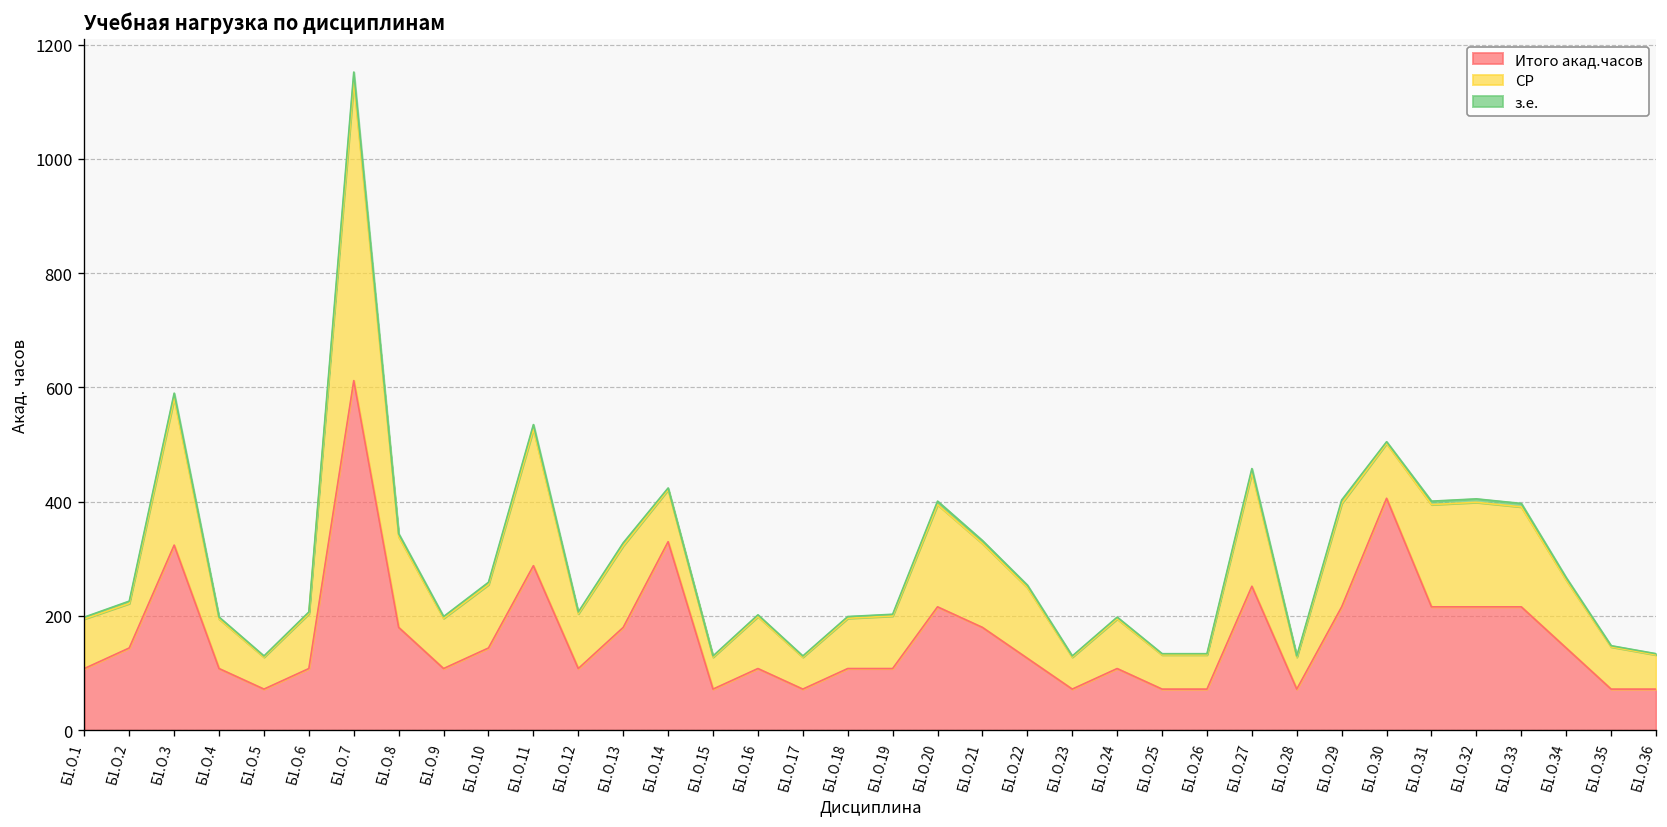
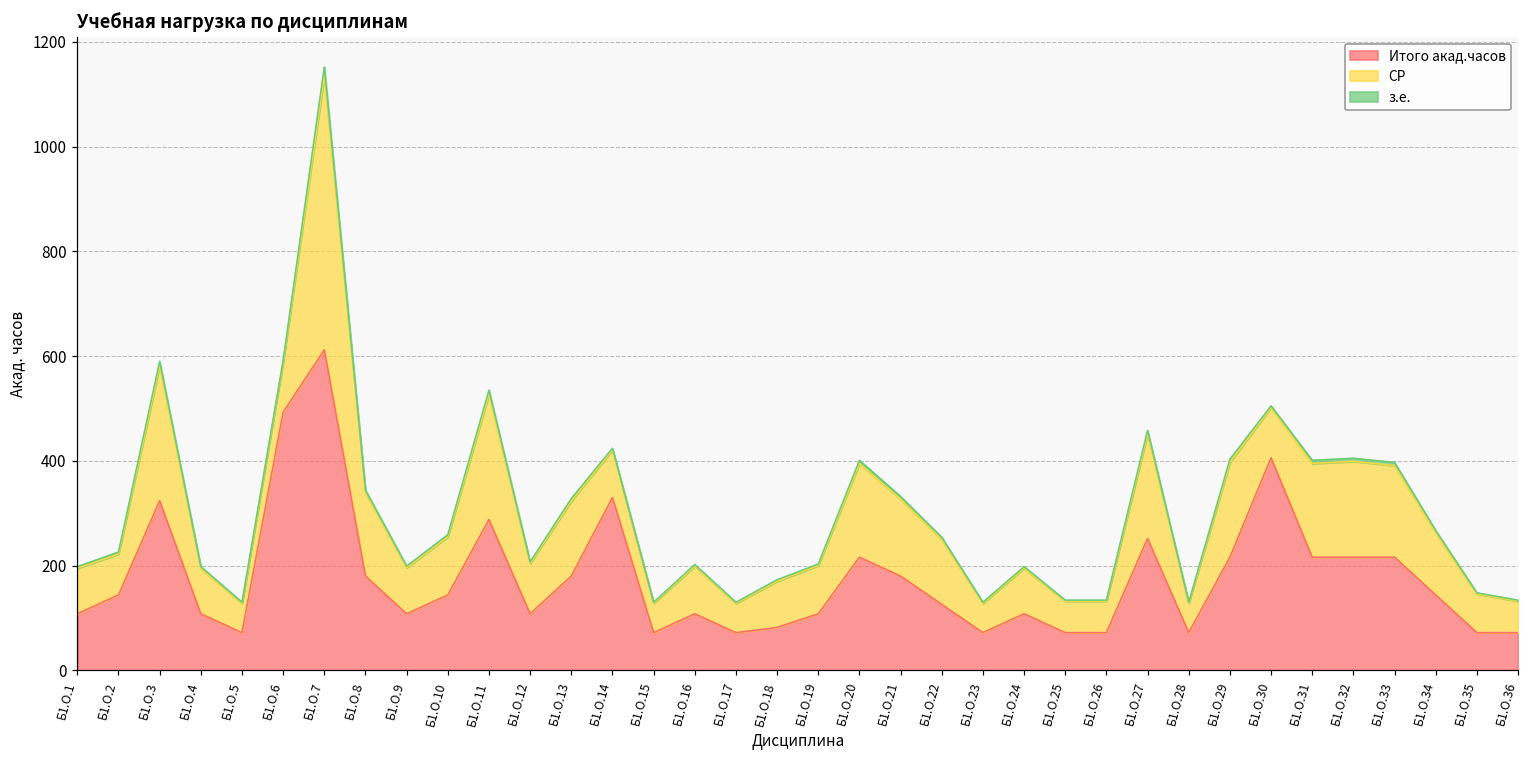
  {
    "Итого акад.часов": {
      "Б1.О.1": 110,
      "Б1.О.2": 140,
      "Б1.О.3": 320,
      "Б1.О.4": 110,
      "Б1.О.5": 70,
-     "Б1.О.6": 110,
+     "Б1.О.6": 490,
      "Б1.О.7": 610,
      "Б1.О.8": 180,
      "Б1.О.9": 110,
      "Б1.О.10": 140,
      "Б1.О.11": 290,
      "Б1.О.12": 110,
      "Б1.О.13": 180,
      "Б1.О.14": 330,
      "Б1.О.15": 70,
      "Б1.О.16": 110,
      "Б1.О.17": 70,
-     "Б1.О.18": 110,
+     "Б1.О.18": 80,
      "Б1.О.19": 110,
      "Б1.О.20": 220,
      "Б1.О.21": 180,
      "Б1.О.22": 130,
      "Б1.О.23": 70,
      "Б1.О.24": 110,
      "Б1.О.25": 70,
      "Б1.О.26": 70,
      "Б1.О.27": 250,
      "Б1.О.28": 70,
      "Б1.О.29": 220,
      "Б1.О.30": 410,
      "Б1.О.31": 220,
      "Б1.О.32": 220,
      "Б1.О.33": 220,
      "Б1.О.34": 140,
      "Б1.О.35": 70,
      "Б1.О.36": 70
    },
    "СР": {
      "Б1.О.3": 260,
      "Б1.О.7": 520,
      "Б1.О.11": 240,
      "Б1.О.20": 180,
      "Б1.О.27": 200,
      "Б1.О.29": 180,
      "Б1.О.31": 180,
      "Б1.О.32": 180,
      "Б1.О.33": 180
    },
    "з.е.": {
      "Б1.О.3": 10,
      "Б1.О.7": 20,
      "Б1.О.11": 10,
      "Б1.О.20": 10,
      "Б1.О.27": 10,
      "Б1.О.29": 10,
      "Б1.О.31": 10,
      "Б1.О.32": 10,
      "Б1.О.33": 10
    }
  }
